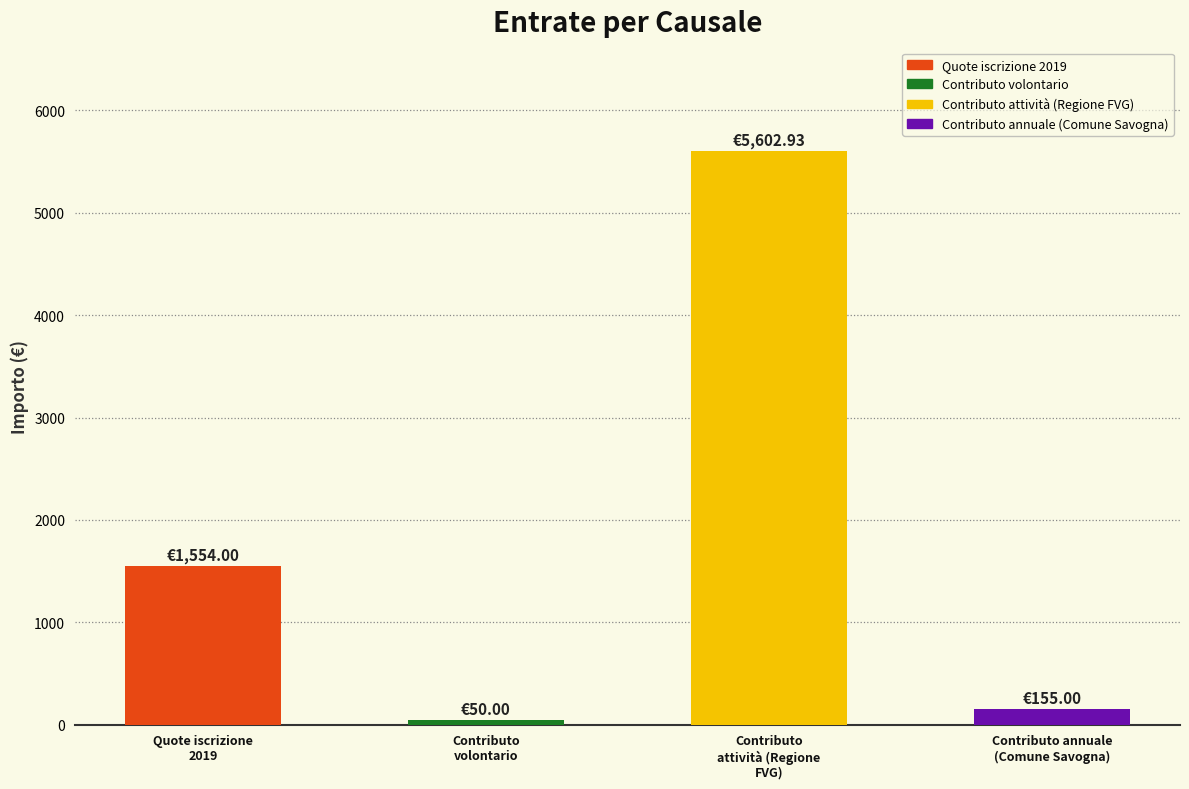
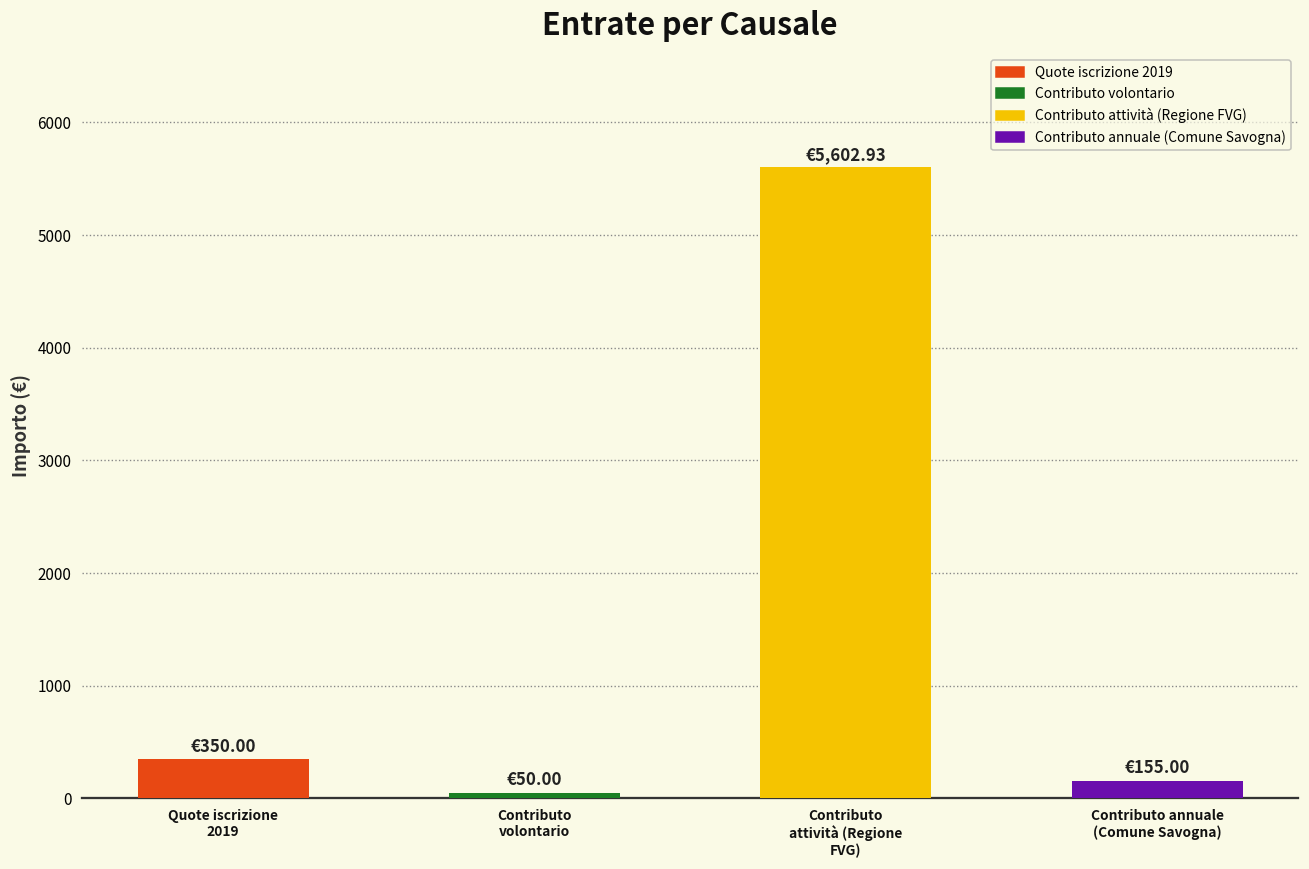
  {
-   "Quote iscrizione 2019": "€1,554.00",
+   "Quote iscrizione 2019": "€350.00",
    "Contributo volontario": "€50.00",
    "Contributo attività (Regione FVG)": "€5,602.93",
    "Contributo annuale (Comune Savogna)": "€155.00"
  }
